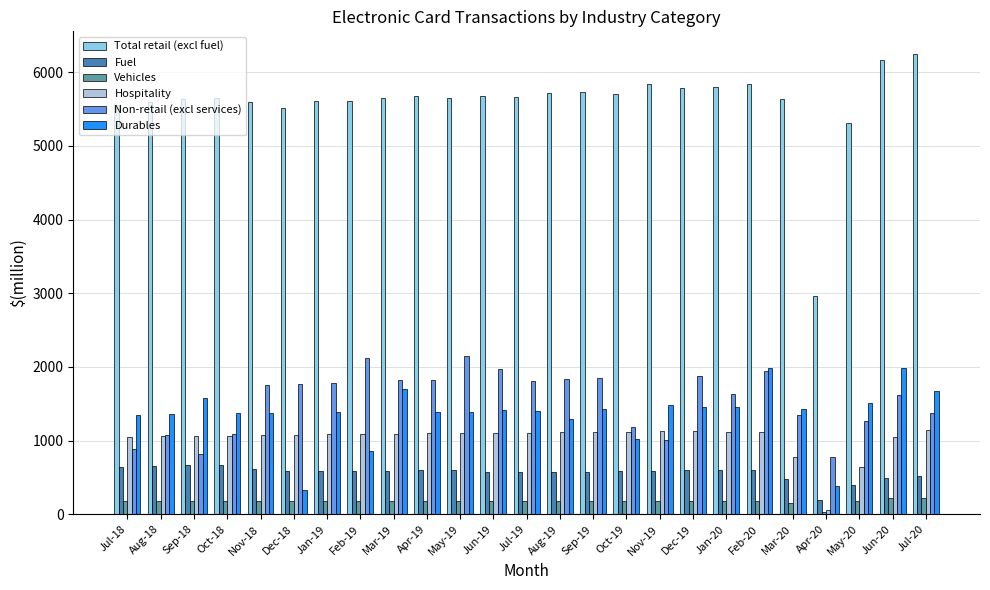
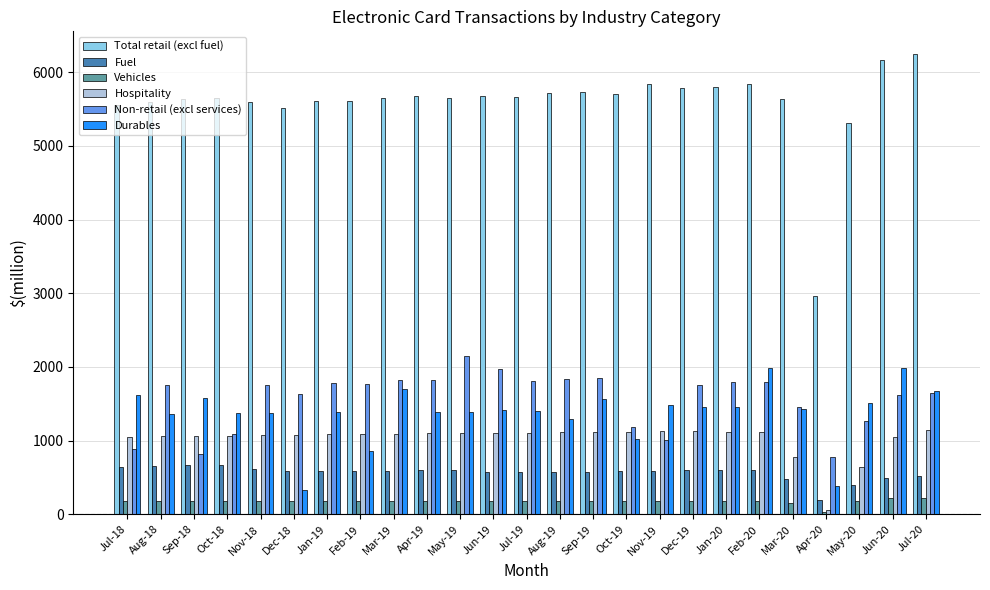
  {
    "Non-retail (excl services)": {
      "Jul-18": 900,
-     "Aug-18": 1100,
+     "Aug-18": 1800,
      "Sep-18": 800,
      "Oct-18": 1100,
      "Nov-18": 1800,
-     "Dec-18": 1800,
+     "Dec-18": 1600,
      "Jan-19": 1800,
-     "Feb-19": 2100,
+     "Feb-19": 1800,
      "Mar-19": 1800,
      "Apr-19": 1800,
      "May-19": 2100,
      "Jun-19": 2000,
      "Jul-19": 1800,
      "Aug-19": 1800,
      "Sep-19": 1800,
      "Oct-19": 1200,
      "Nov-19": 1000,
-     "Dec-19": 1900,
-     "Jan-20": 1600,
-     "Feb-20": 1900,
-     "Mar-20": 1300,
+     "Dec-19": 1800,
+     "Jan-20": 1800,
+     "Feb-20": 1800,
+     "Mar-20": 1500,
      "Apr-20": 800,
      "May-20": 1300,
      "Jun-20": 1600,
-     "Jul-20": 1400
+     "Jul-20": 1600
    },
    "Durables": {
-     "Jul-18": 1300,
+     "Jul-18": 1600,
      "Aug-18": 1400,
      "Sep-18": 1600,
      "Oct-18": 1400,
      "Nov-18": 1400,
      "Dec-18": 300,
      "Jan-19": 1400,
      "Feb-19": 900,
      "Mar-19": 1700,
      "Apr-19": 1400,
      "May-19": 1400,
      "Jun-19": 1400,
      "Jul-19": 1400,
      "Aug-19": 1300,
-     "Sep-19": 1400,
+     "Sep-19": 1600,
      "Oct-19": 1000,
      "Nov-19": 1500,
      "Dec-19": 1500,
      "Jan-20": 1500,
      "Feb-20": 2000,
      "Mar-20": 1400,
      "Apr-20": 400,
      "May-20": 1500,
      "Jun-20": 2000,
      "Jul-20": 1700
    }
  }
